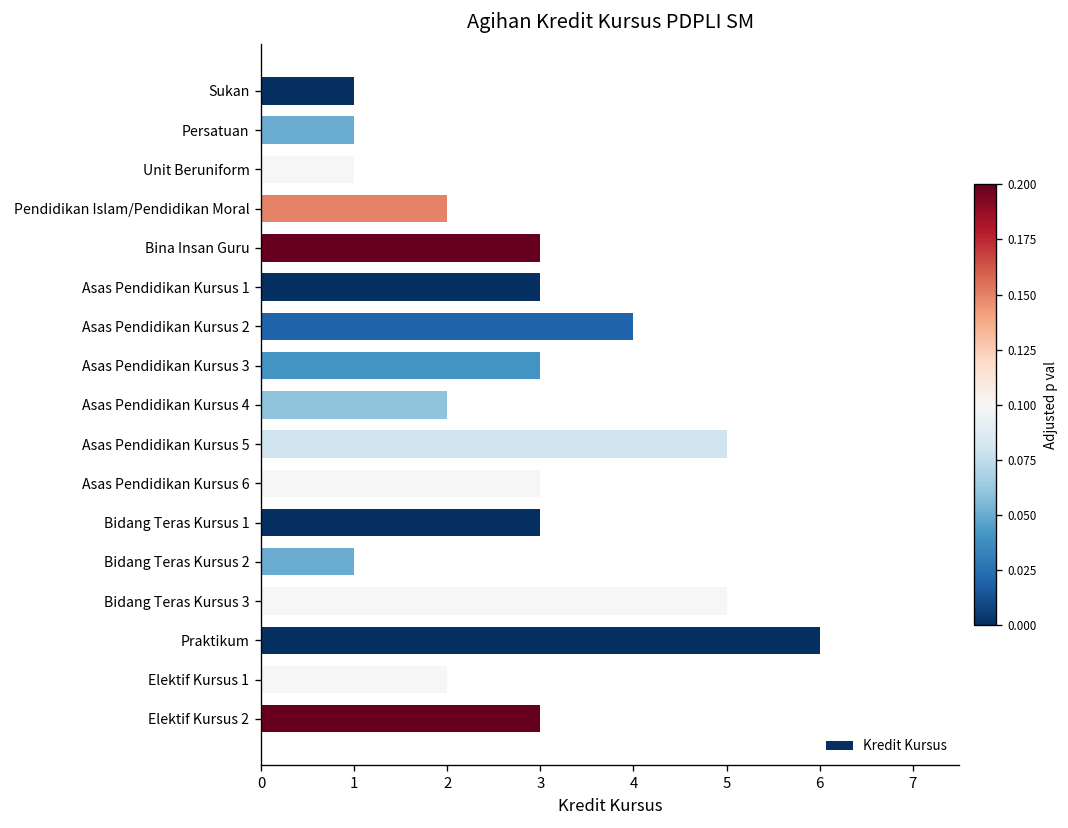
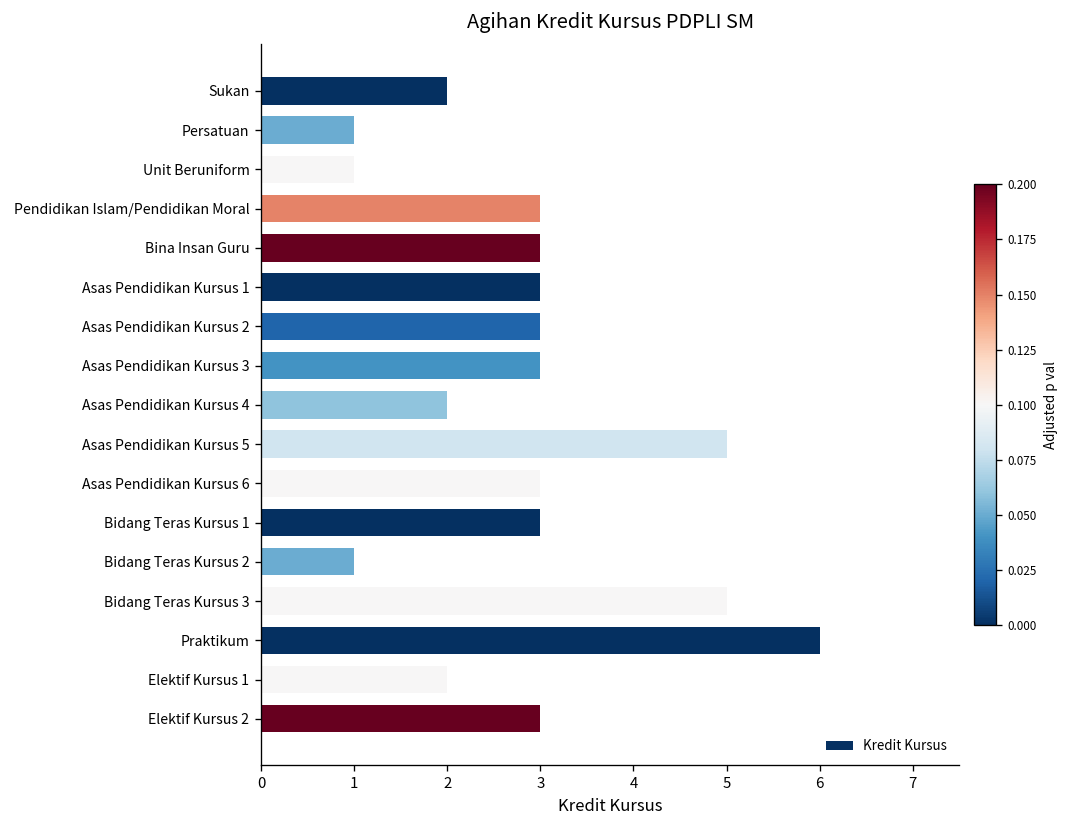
  {
-   "Sukan": 1,
+   "Sukan": 2,
    "Persatuan": 1,
    "Unit Beruniform": 1,
-   "Pendidikan Islam/Pendidikan Moral": 2,
+   "Pendidikan Islam/Pendidikan Moral": 3,
    "Bina Insan Guru": 3,
    "Asas Pendidikan Kursus 1": 3,
-   "Asas Pendidikan Kursus 2": 4,
+   "Asas Pendidikan Kursus 2": 3,
    "Asas Pendidikan Kursus 3": 3,
    "Asas Pendidikan Kursus 4": 2,
    "Asas Pendidikan Kursus 5": 5,
    "Asas Pendidikan Kursus 6": 3,
    "Bidang Teras Kursus 1": 3,
    "Bidang Teras Kursus 2": 1,
    "Bidang Teras Kursus 3": 5,
    "Praktikum": 6,
    "Elektif Kursus 1": 2,
    "Elektif Kursus 2": 3
  }
